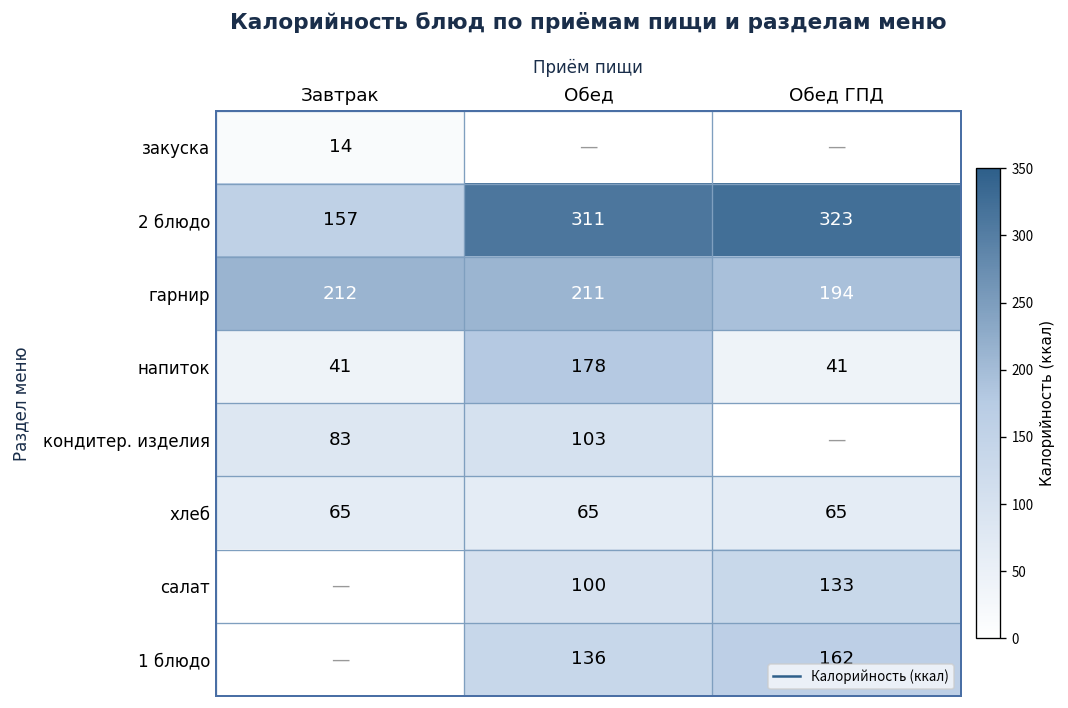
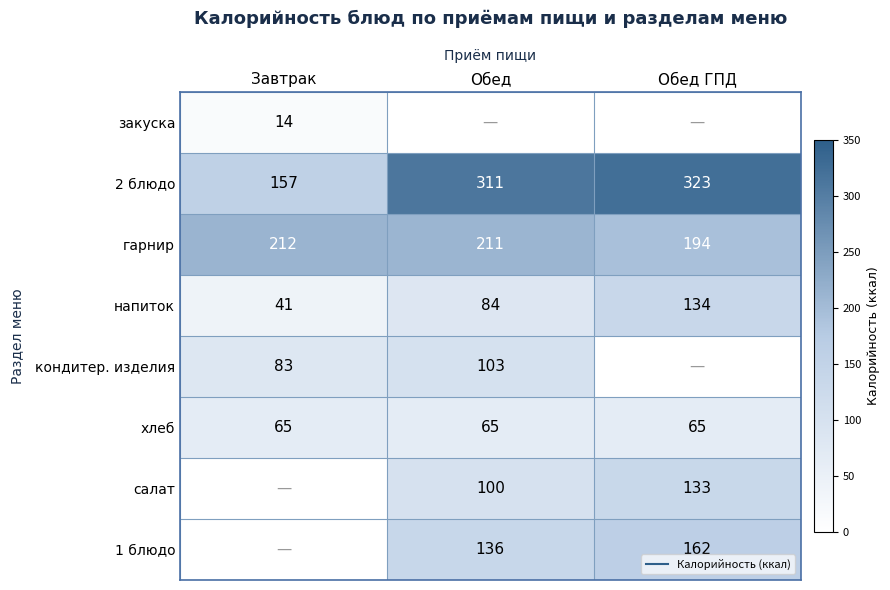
  {
    "закуска": {
      "Завтрак": 14
    },
    "2 блюдо": {
      "Завтрак": 157,
      "Обед": 311,
      "Обед ГПД": 323
    },
    "гарнир": {
      "Завтрак": 212,
      "Обед": 211,
      "Обед ГПД": 194
    },
    "напиток": {
      "Завтрак": 41,
-     "Обед": 178,
-     "Обед ГПД": 41
+     "Обед": 84,
+     "Обед ГПД": 134
    },
    "кондитер. изделия": {
      "Завтрак": 83,
      "Обед": 103
    },
    "хлеб": {
      "Завтрак": 65,
      "Обед": 65,
      "Обед ГПД": 65
    },
    "салат": {
      "Обед": 100,
      "Обед ГПД": 133
    },
    "1 блюдо": {
      "Обед": 136
    }
  }
